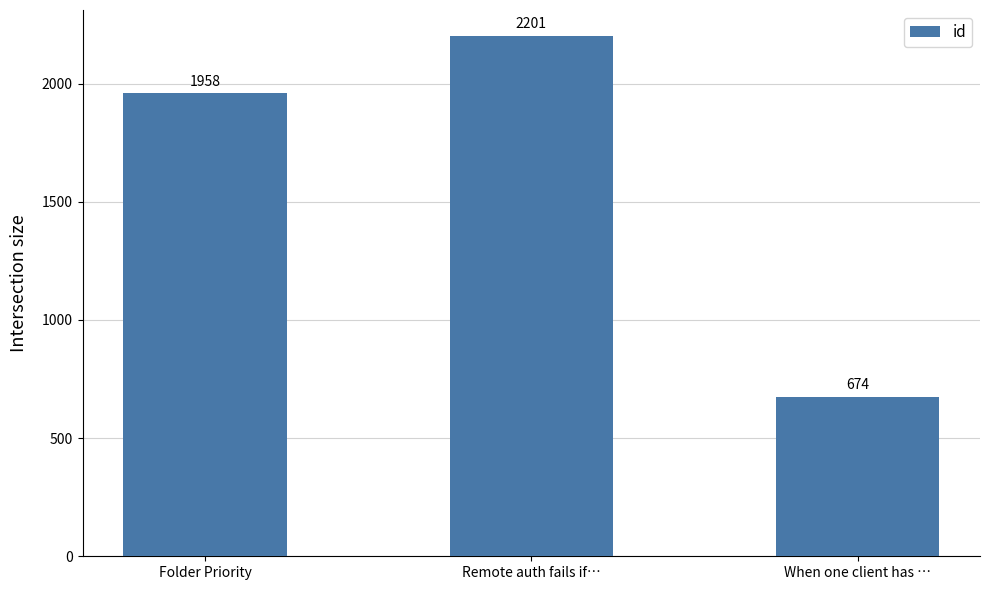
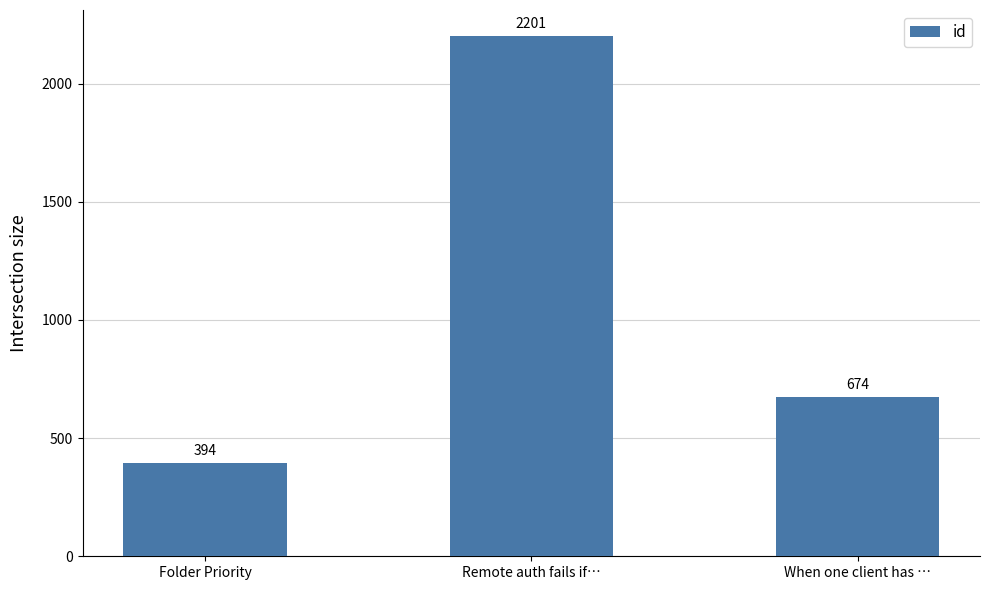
  {
-   "Folder Priority": 1958,
+   "Folder Priority": 394,
    "Remote auth fails if…": 2201,
    "When one client has …": 674
  }
